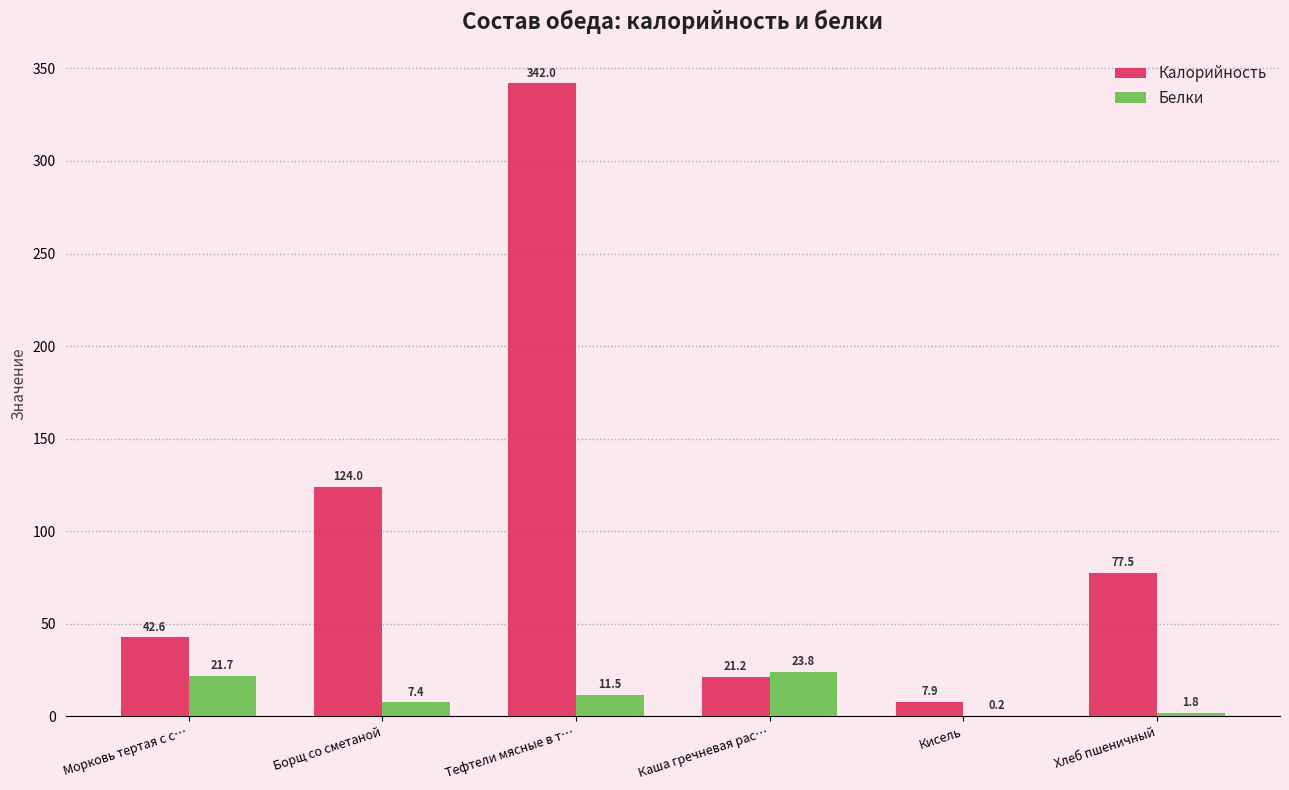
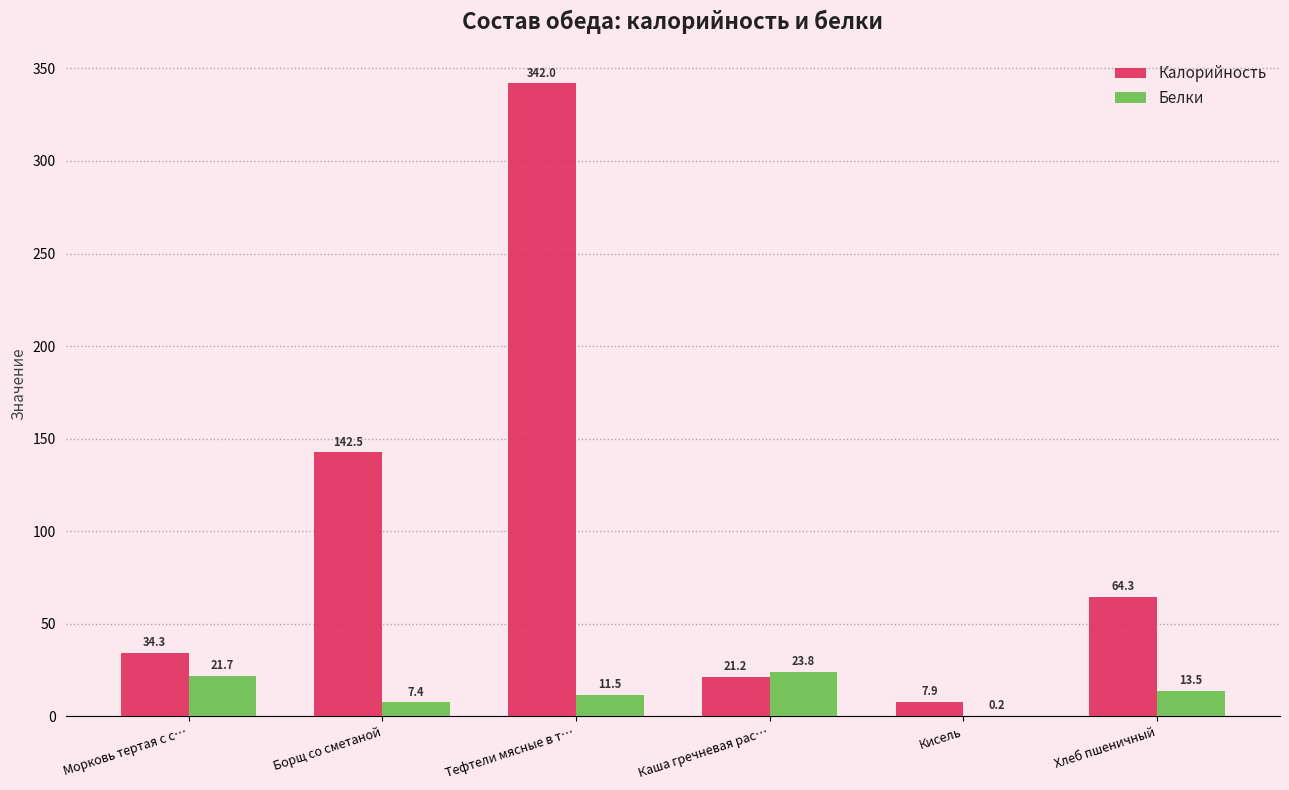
  {
    "Калорийность": {
-     "Морковь тертая с с…": 42.6,
-     "Борщ со сметаной": 124.0,
+     "Морковь тертая с с…": 34.3,
+     "Борщ со сметаной": 142.5,
      "Тефтели мясные в т…": 342.0,
      "Каша гречневая рас…": 21.2,
      "Кисель": 7.9,
-     "Хлеб пшеничный": 77.5
+     "Хлеб пшеничный": 64.3
    },
    "Белки": {
      "Морковь тертая с с…": 21.7,
      "Борщ со сметаной": 7.4,
      "Тефтели мясные в т…": 11.5,
      "Каша гречневая рас…": 23.8,
      "Кисель": 0.2,
-     "Хлеб пшеничный": 1.8
+     "Хлеб пшеничный": 13.5
    }
  }
